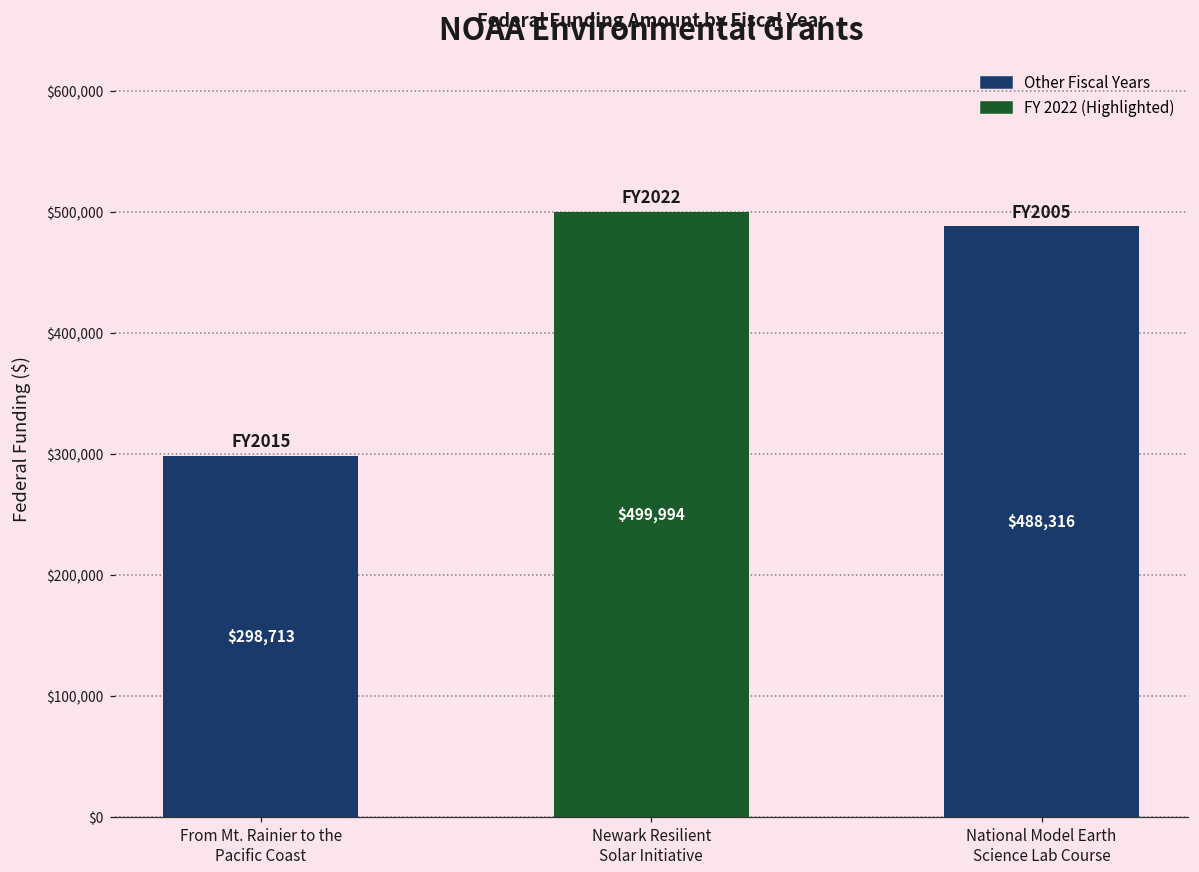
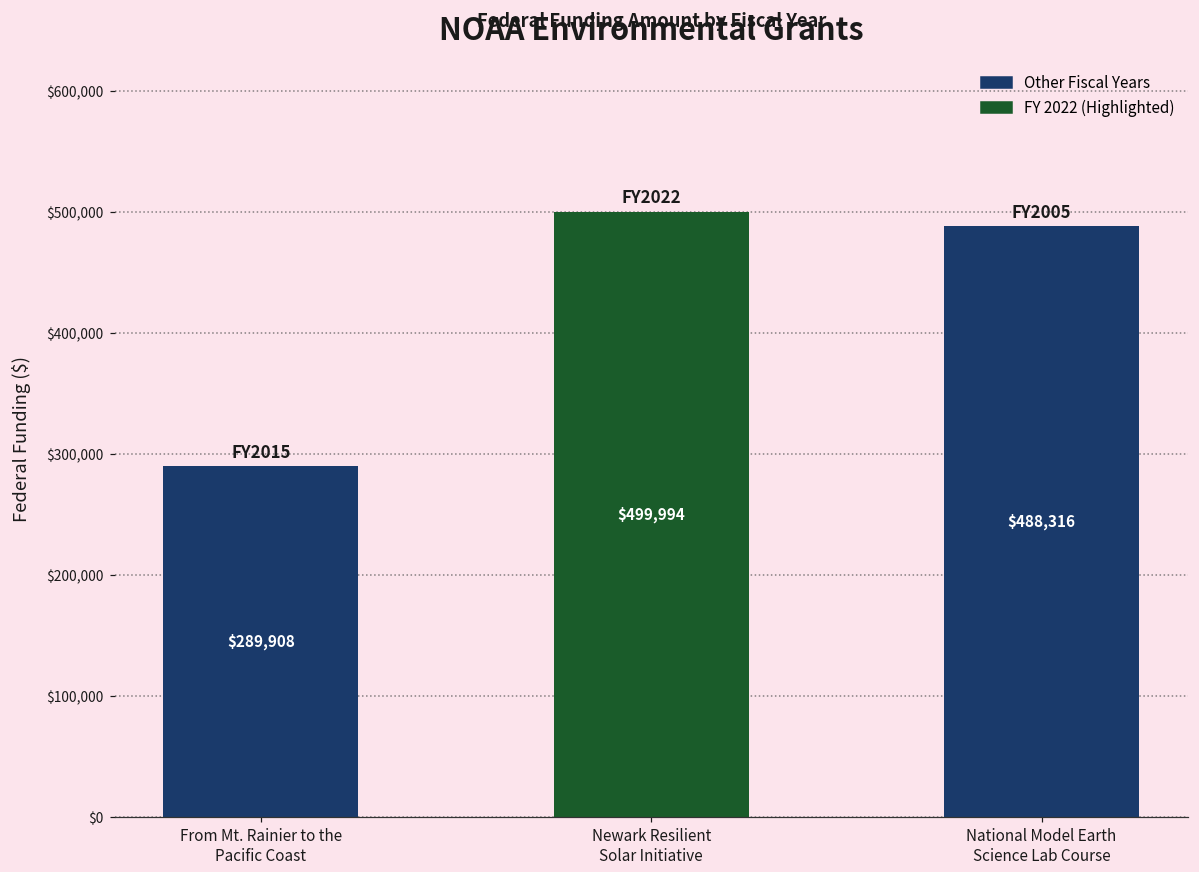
  {
-   "From Mt. Rainier to the Pacific Coast": "$298,713",
+   "From Mt. Rainier to the Pacific Coast": "$289,908",
    "Newark Resilient Solar Initiative": "$499,994",
    "National Model Earth Science Lab Course": "$488,316"
  }
